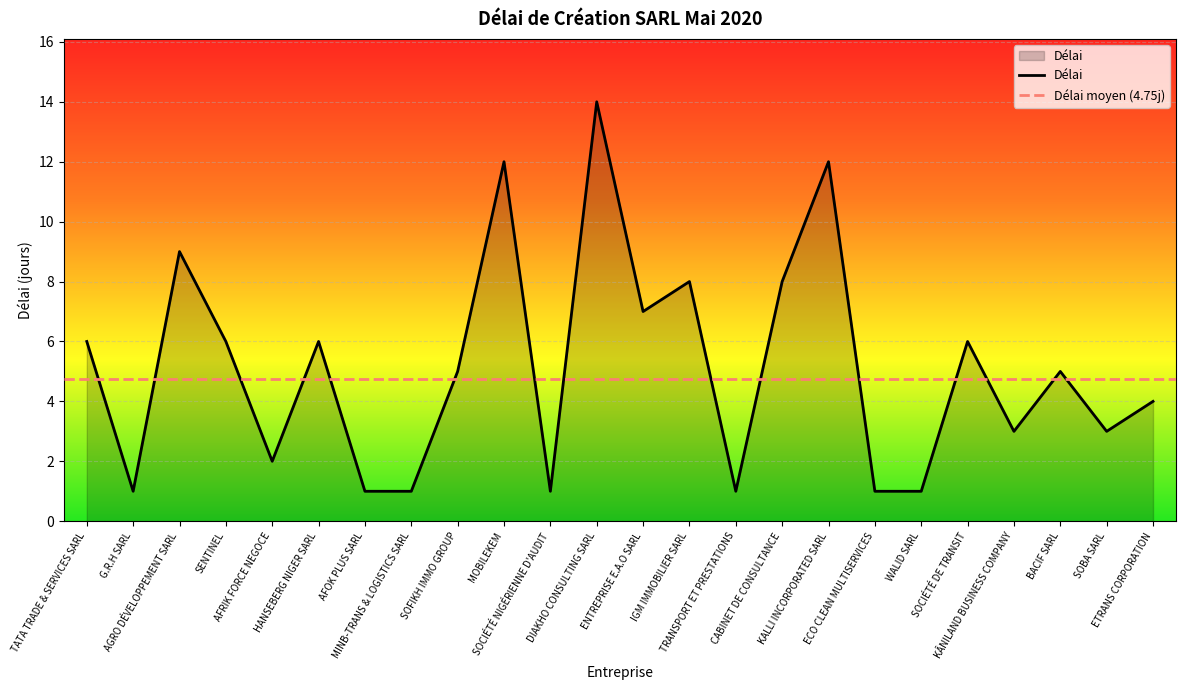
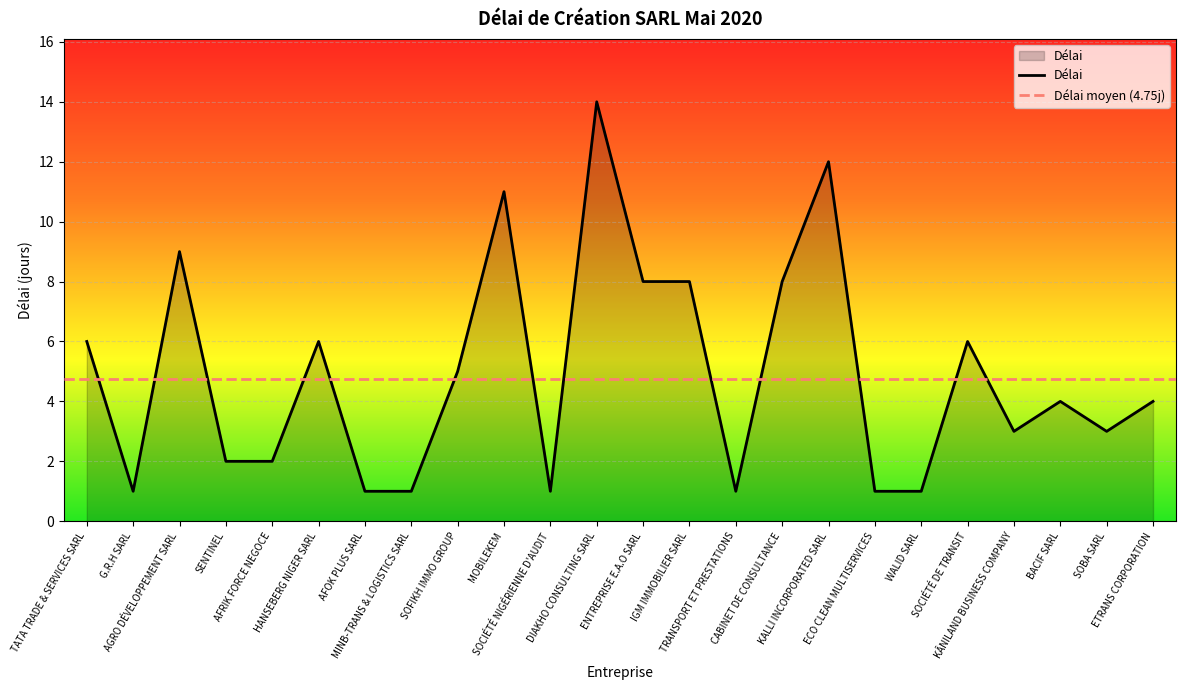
  {
    "TATA TRADE & SERVICES SARL": 6,
    "G.R.H SARL": 1,
    "AGRO DÉVELOPPEMENT SARL": 9,
-   "SENTINEL": 6,
+   "SENTINEL": 2,
    "AFRIK FORCE NEGOCE": 2,
    "HANSEBERG NIGER SARL": 6,
    "AFOK PLUS SARL": 1,
    "MINB-TRANS & LOGISTICS SARL": 1,
    "SOFIKH IMMO GROUP": 5,
-   "MOBILEKEM": 12,
+   "MOBILEKEM": 11,
    "SOCIÉTÉ NIGÉRIENNE D'AUDIT": 1,
    "DIAKHO CONSULTING SARL": 14,
-   "ENTREPRISE E.A.O SARL": 7,
+   "ENTREPRISE E.A.O SARL": 8,
    "IGM IMMOBILIER SARL": 8,
    "TRANSPORT ET PRESTATIONS": 1,
    "CABINET DE CONSULTANCE": 8,
    "KALLI INCORPORATED SARL": 12,
    "ECO CLEAN MULTISERVICES": 1,
    "WALID SARL": 1,
    "SOCIÉTÉ DE TRANSIT": 6,
    "KÂNILAND BUSINESS COMPANY": 3,
-   "BACIF SARL": 5,
+   "BACIF SARL": 4,
    "SOBA SARL": 3,
    "ETRANS CORPORATION": 4
  }
